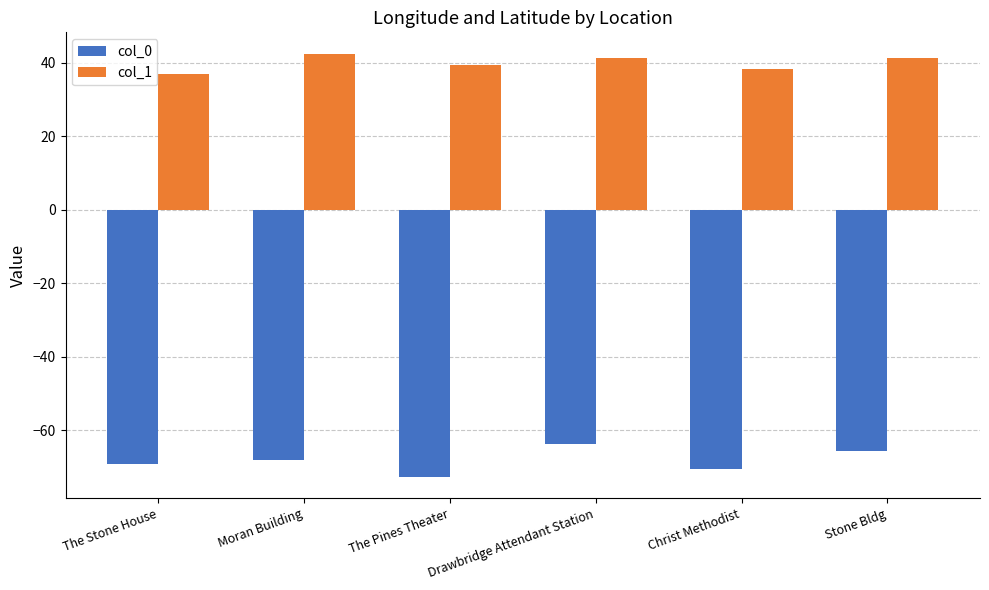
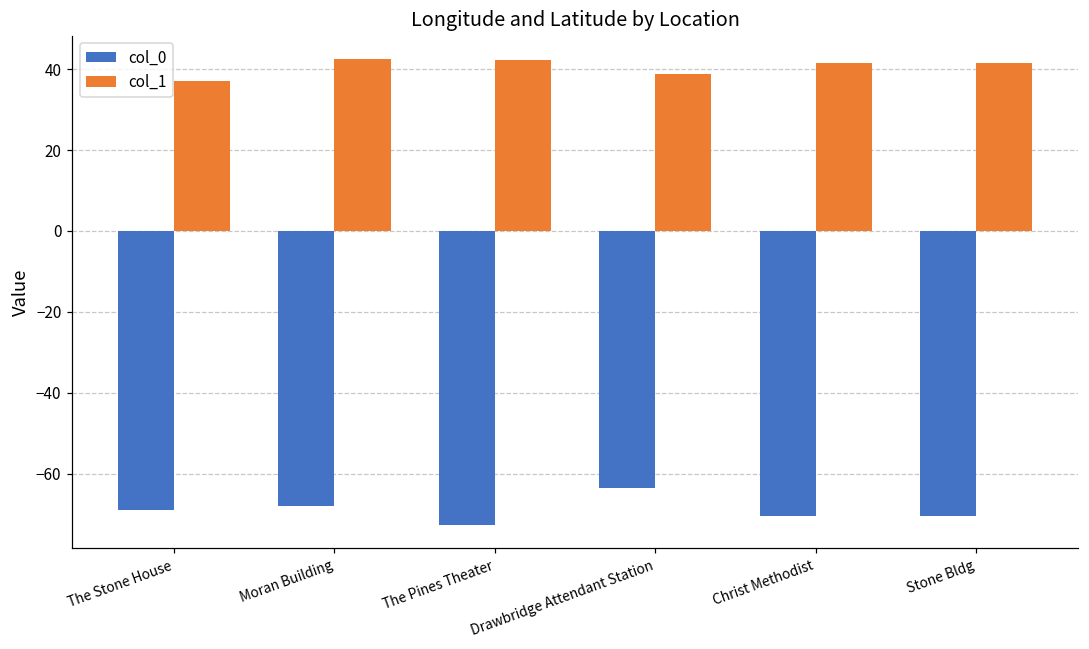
  {
    "col_0": {
      "The Stone House": -69,
      "Moran Building": -68,
      "The Pines Theater": -73,
      "Drawbridge Attendant Station": -64,
      "Christ Methodist": -71,
-     "Stone Bldg": -65
+     "Stone Bldg": -71
    },
    "col_1": {
      "The Stone House": 37,
      "Moran Building": 43,
-     "The Pines Theater": 40,
-     "Drawbridge Attendant Station": 41,
-     "Christ Methodist": 38,
+     "The Pines Theater": 42,
+     "Drawbridge Attendant Station": 39,
+     "Christ Methodist": 41,
      "Stone Bldg": 41
    }
  }
